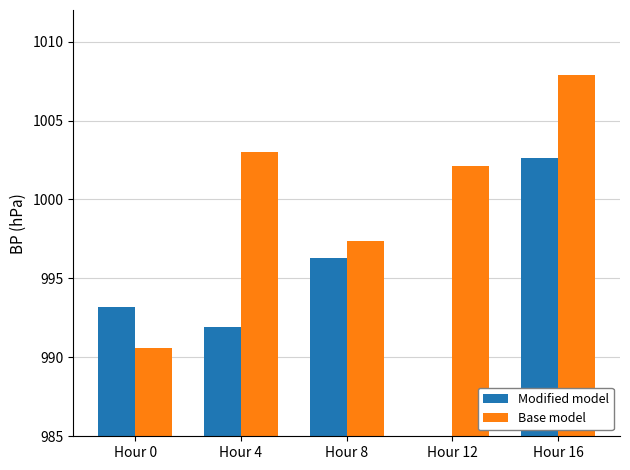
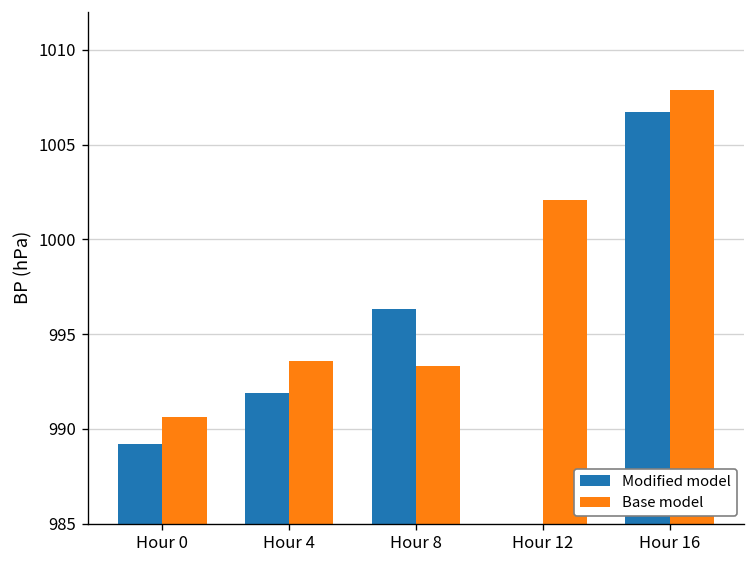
  {
    "Modified model": {
-     "Hour 0": 993.2,
+     "Hour 0": 989.2,
      "Hour 4": 991.9,
      "Hour 8": 996.3,
      "Hour 12": 984.9,
-     "Hour 16": 1002.6
+     "Hour 16": 1006.7
    },
    "Base model": {
      "Hour 0": 990.6,
-     "Hour 4": 1003.0,
-     "Hour 8": 997.4,
+     "Hour 4": 993.6,
+     "Hour 8": 993.3,
      "Hour 12": 1002.1,
      "Hour 16": 1007.9
    }
  }
